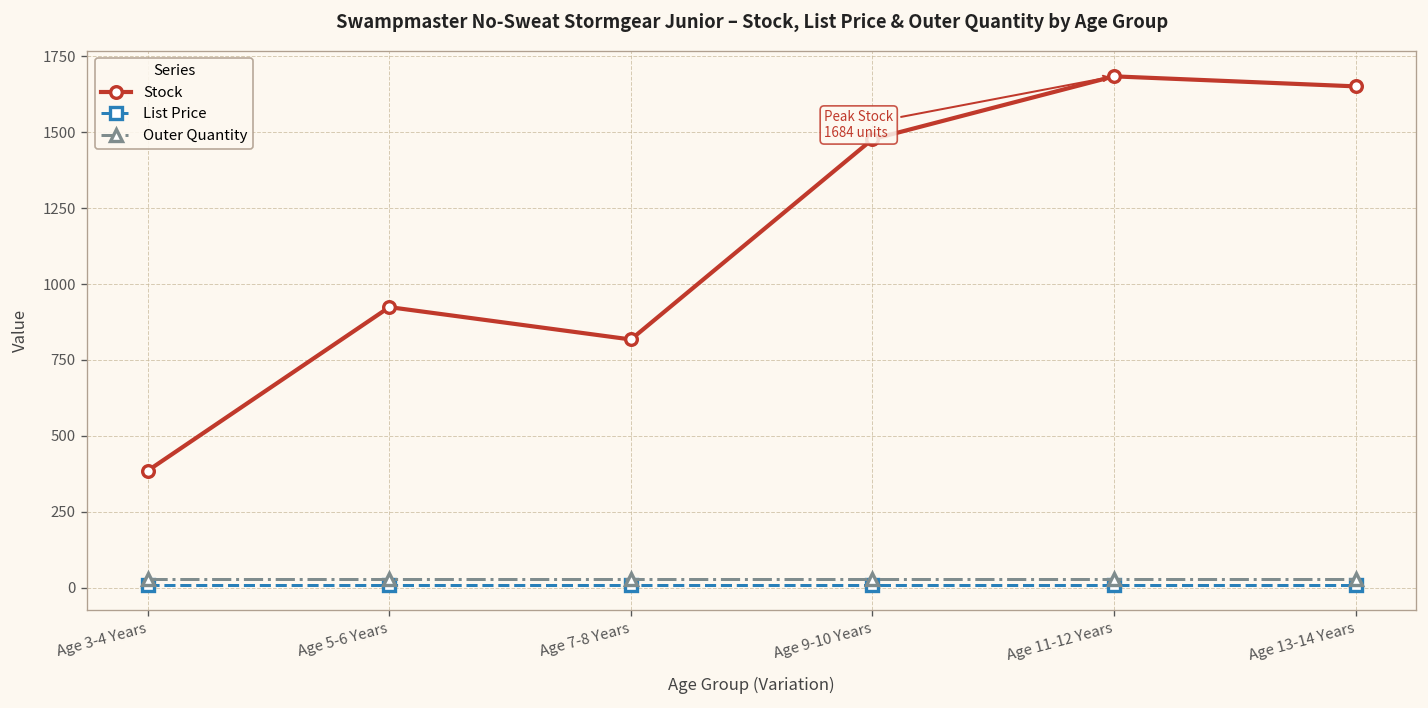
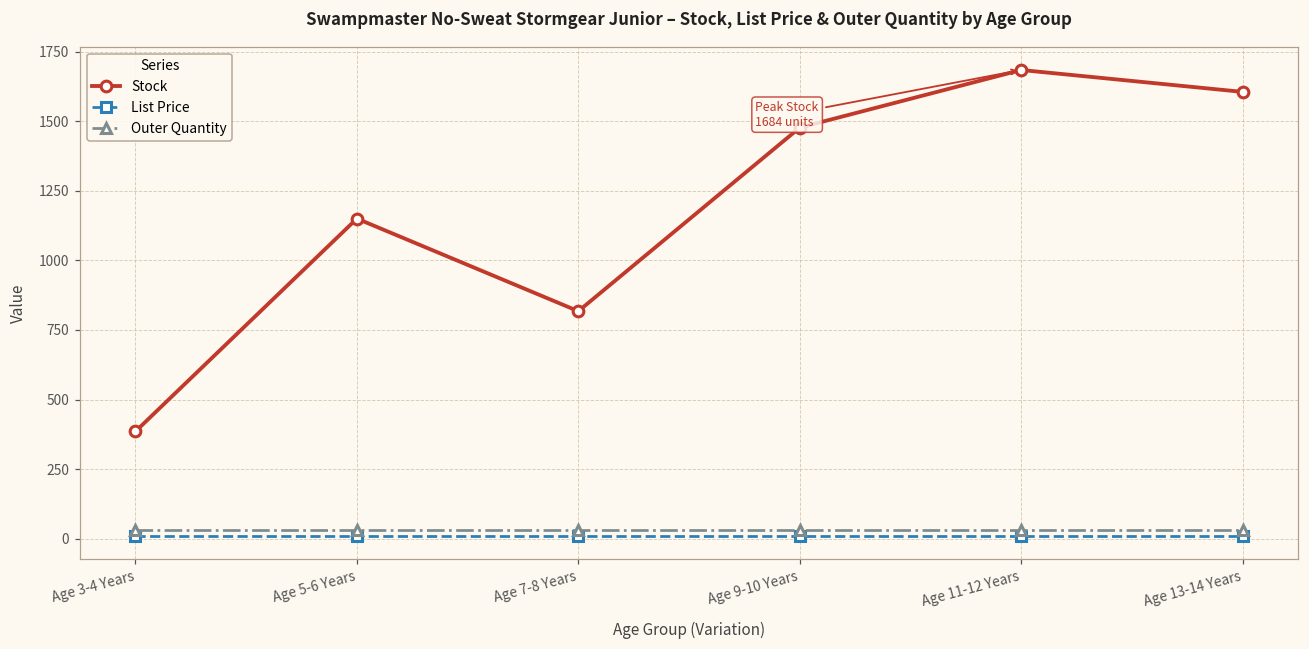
  {
    "Stock": {
      "Age 3-4 Years": 390,
-     "Age 5-6 Years": 920,
+     "Age 5-6 Years": 1150,
      "Age 7-8 Years": 820,
      "Age 11-12 Years": 1680,
-     "Age 13-14 Years": 1650
+     "Age 13-14 Years": 1610
    },
    "List Price": {
      "Age 3-4 Years": 10,
      "Age 5-6 Years": 10,
      "Age 7-8 Years": 10,
      "Age 9-10 Years": 10,
      "Age 11-12 Years": 10,
      "Age 13-14 Years": 10
    },
    "Outer Quantity": {
      "Age 3-4 Years": 30,
      "Age 5-6 Years": 30,
      "Age 7-8 Years": 30,
      "Age 9-10 Years": 30,
      "Age 11-12 Years": 30,
      "Age 13-14 Years": 30
    }
  }
